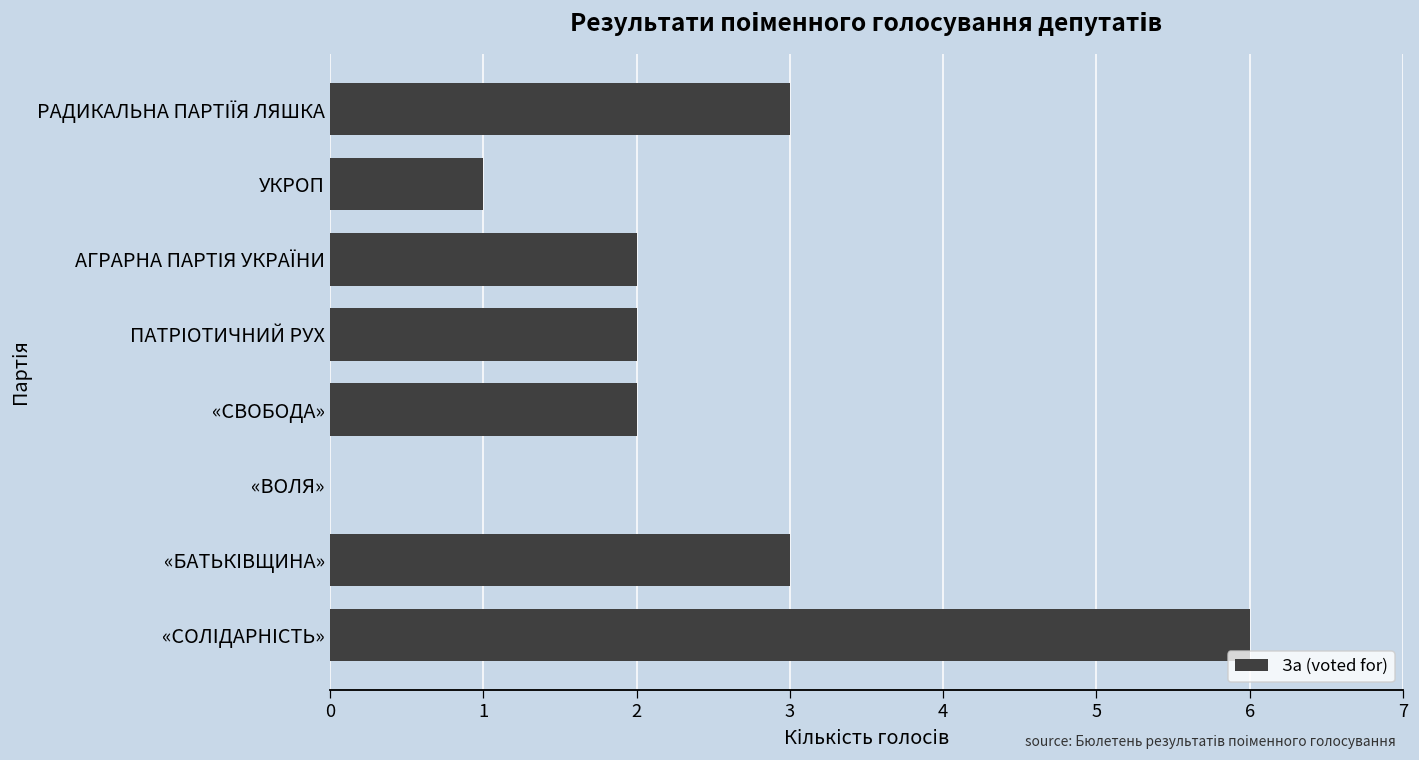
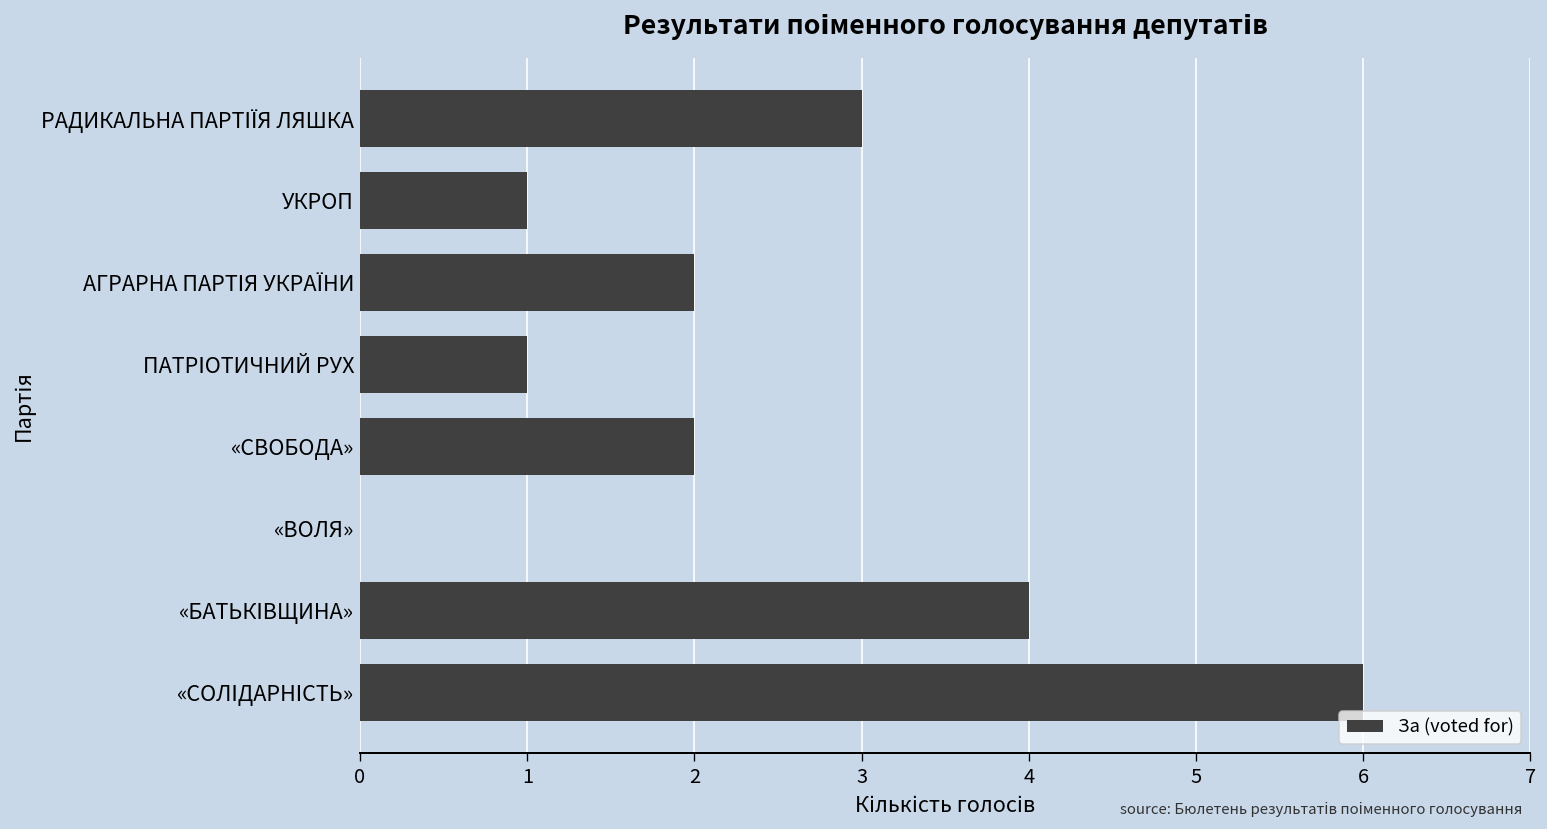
  {
    "РАДИКАЛЬНА ПАРТІЇЯ ЛЯШКА": 3,
    "УКРОП": 1,
    "АГРАРНА ПАРТІЯ УКРАЇНИ": 2,
-   "ПАТРІОТИЧНИЙ РУХ": 2,
+   "ПАТРІОТИЧНИЙ РУХ": 1,
    "«СВОБОДА»": 2,
    "«ВОЛЯ»": 0,
-   "«БАТЬКІВЩИНА»": 3,
+   "«БАТЬКІВЩИНА»": 4,
    "«СОЛІДАРНІСТЬ»": 6
  }
